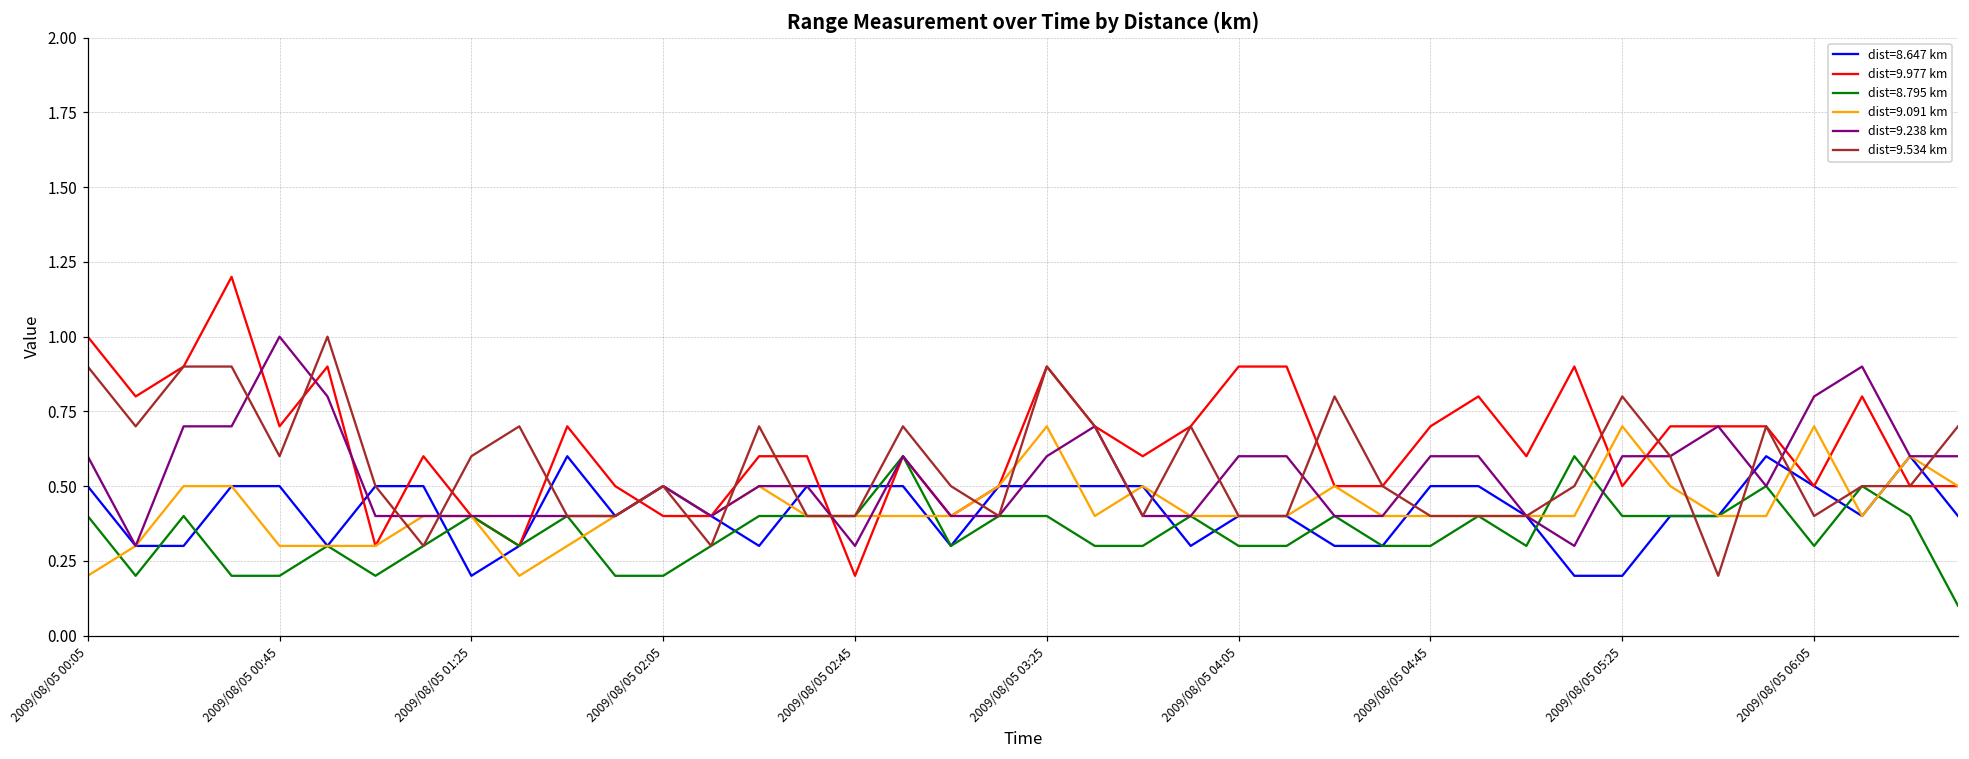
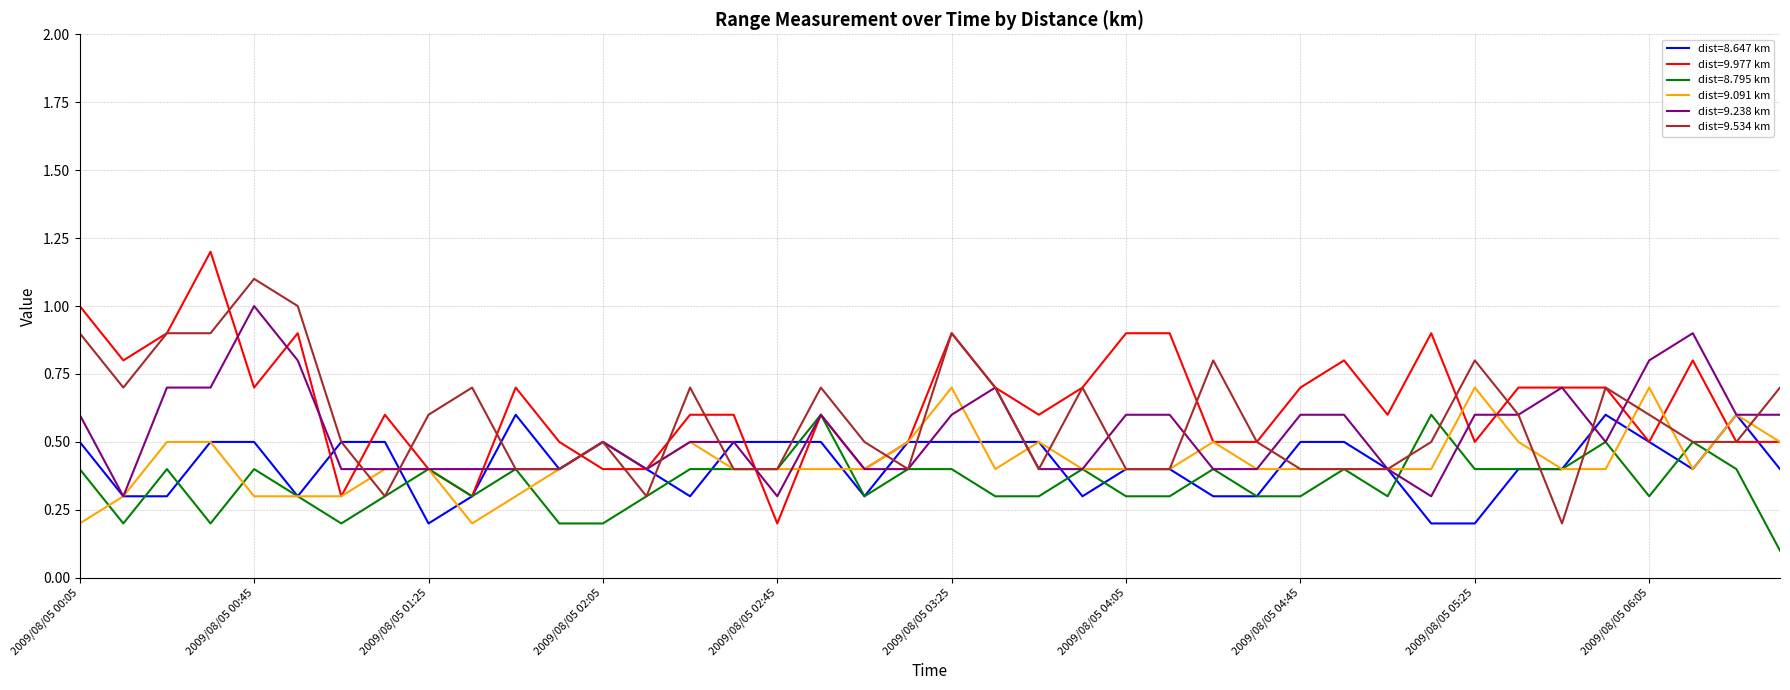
  {
    "dist=8.647 km": {
      "2009/08/05 00:05": 0.5,
      "2009/08/05 00:45": 0.5,
      "2009/08/05 01:25": 0.2,
      "2009/08/05 02:45": 0.5,
      "2009/08/05 03:25": 0.5,
      "2009/08/05 04:45": 0.5,
      "2009/08/05 05:25": 0.2
    },
    "dist=9.977 km": {
      "2009/08/05 00:05": 1.0,
      "2009/08/05 00:45": 0.7,
      "2009/08/05 02:05": 0.4,
      "2009/08/05 02:45": 0.2,
      "2009/08/05 04:05": 0.9,
      "2009/08/05 04:45": 0.7,
      "2009/08/05 05:25": 0.5
    },
    "dist=8.795 km": {
      "2009/08/05 00:05": 0.4,
-     "2009/08/05 00:45": 0.2,
+     "2009/08/05 00:45": 0.4,
      "2009/08/05 02:05": 0.2,
      "2009/08/05 03:25": 0.4,
      "2009/08/05 04:05": 0.3,
      "2009/08/05 04:45": 0.3,
      "2009/08/05 05:25": 0.4,
      "2009/08/05 06:05": 0.3
    },
    "dist=9.091 km": {
      "2009/08/05 00:05": 0.2,
      "2009/08/05 00:45": 0.3,
      "2009/08/05 03:25": 0.7,
      "2009/08/05 05:25": 0.7,
      "2009/08/05 06:05": 0.7
    },
    "dist=9.238 km": {
      "2009/08/05 00:05": 0.6,
      "2009/08/05 00:45": 1.0,
      "2009/08/05 02:45": 0.3,
      "2009/08/05 03:25": 0.6,
      "2009/08/05 04:05": 0.6,
      "2009/08/05 04:45": 0.6,
      "2009/08/05 05:25": 0.6,
      "2009/08/05 06:05": 0.8
    },
    "dist=9.534 km": {
      "2009/08/05 00:05": 0.9,
-     "2009/08/05 00:45": 0.6,
+     "2009/08/05 00:45": 1.1,
      "2009/08/05 01:25": 0.6,
      "2009/08/05 05:25": 0.8,
-     "2009/08/05 06:05": 0.4
+     "2009/08/05 06:05": 0.6
    }
  }
